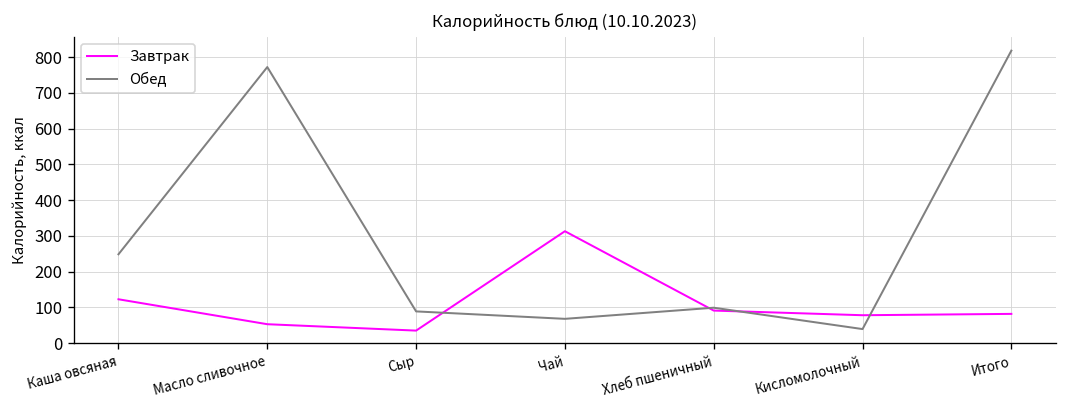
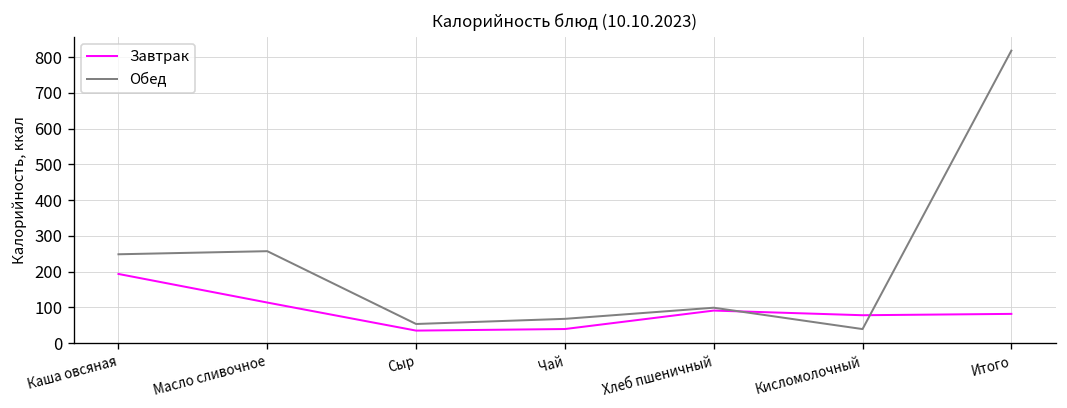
  {
    "Завтрак": {
-     "Каша овсяная": 120,
-     "Масло сливочное": 50,
+     "Каша овсяная": 190,
+     "Масло сливочное": 110,
      "Сыр": 40,
-     "Чай": 310,
+     "Чай": 40,
      "Кисломолочный": 80,
      "Итого": 80
    },
    "Обед": {
      "Каша овсяная": 250,
-     "Масло сливочное": 770,
-     "Сыр": 90,
+     "Масло сливочное": 260,
+     "Сыр": 50,
      "Чай": 70,
      "Кисломолочный": 40,
      "Итого": 820
    }
  }
